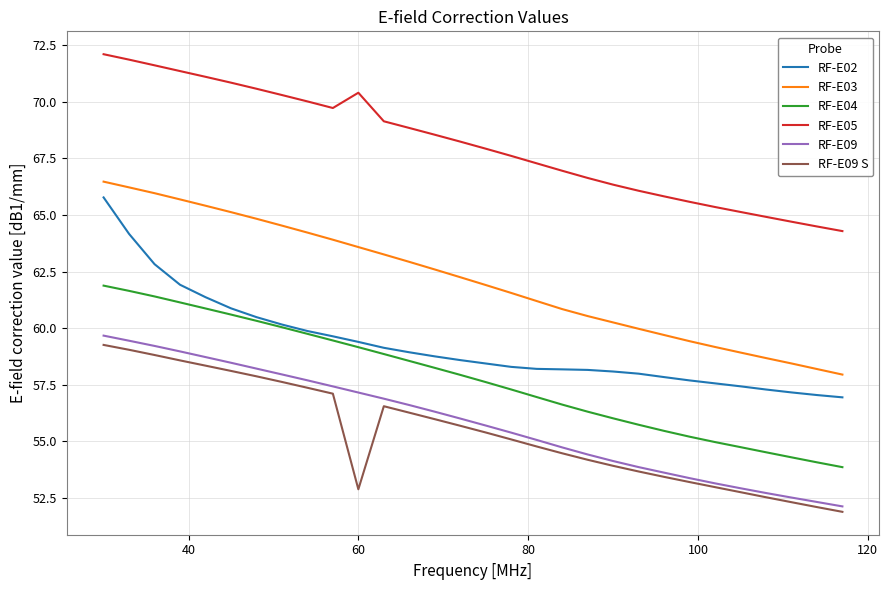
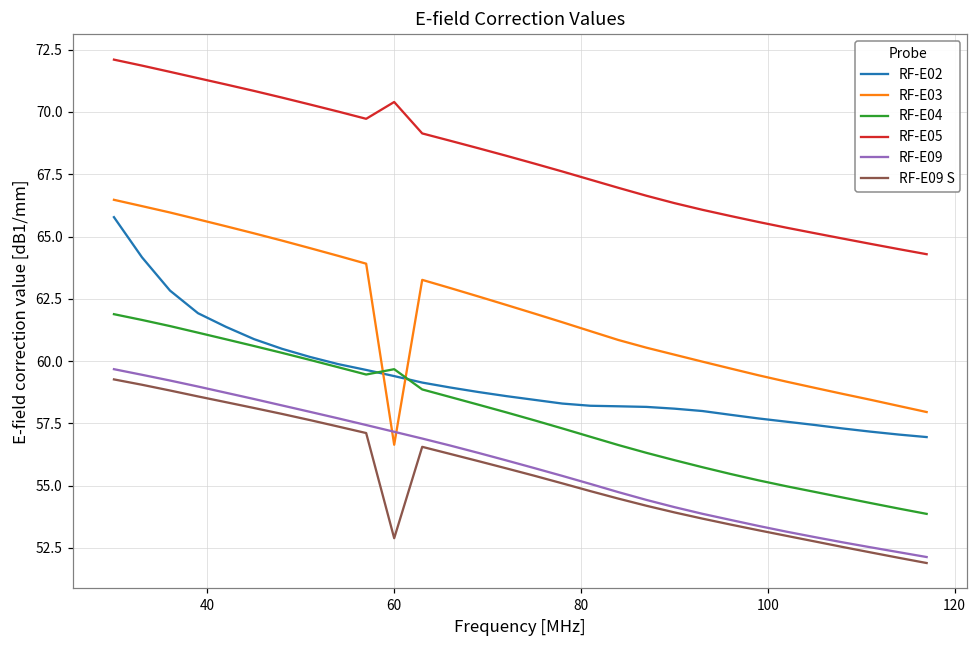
  {
    "RF-E02": {
      "60": 59.4
    },
    "RF-E03": {
-     "60": 63.6
+     "60": 56.6
    },
    "RF-E04": {
-     "60": 59.2
+     "60": 59.7
    },
    "RF-E05": {
      "60": 70.4
    },
    "RF-E09": {
      "60": 57.2
    },
    "RF-E09 S": {
      "60": 52.9
    }
  }
